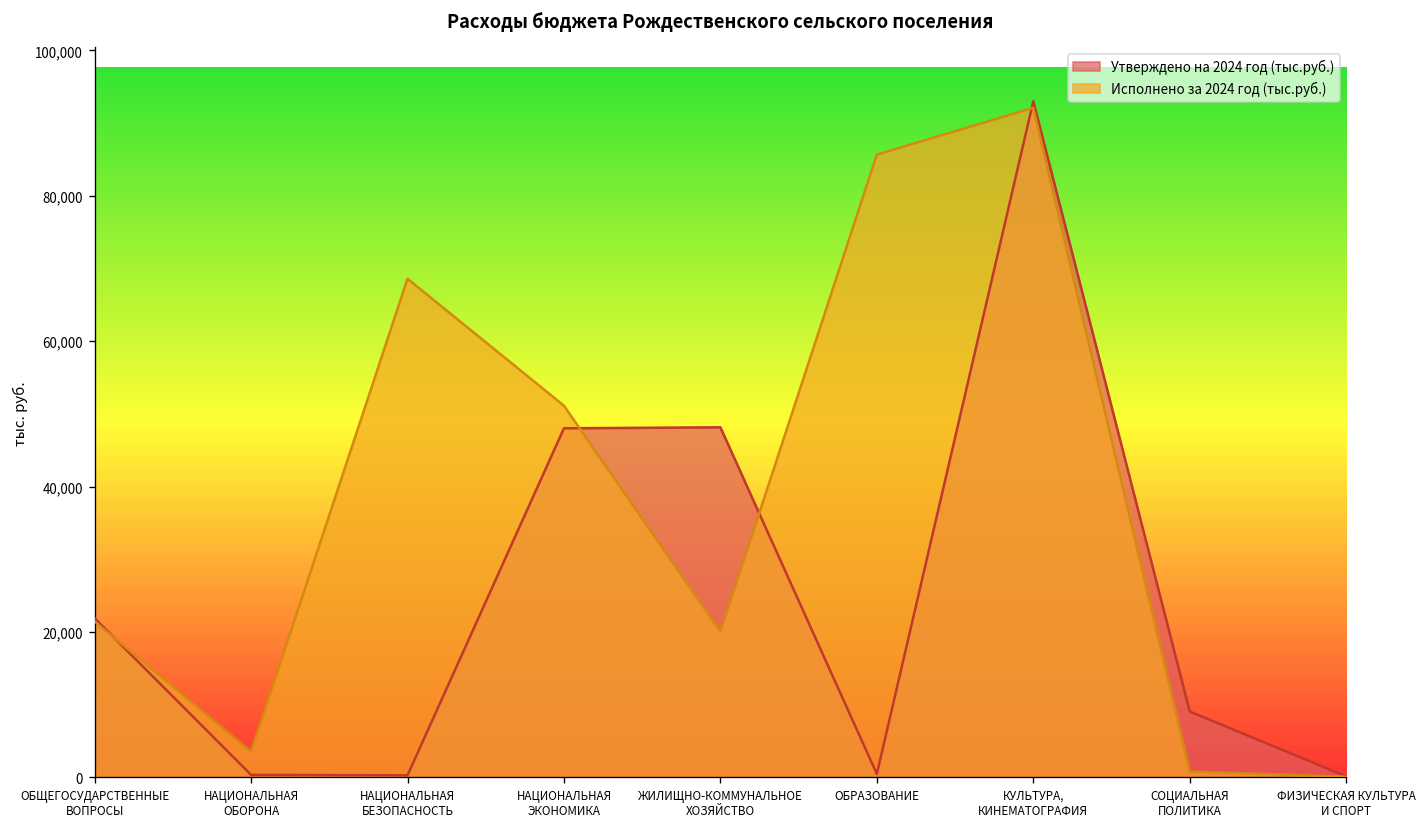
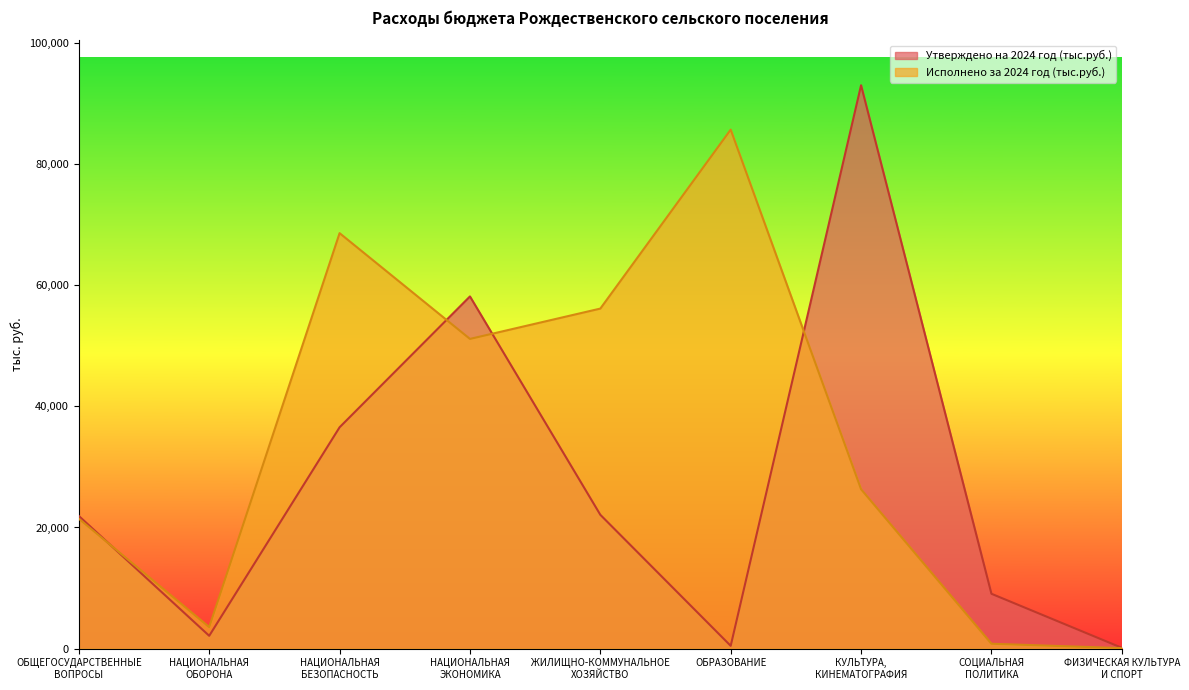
  {
    "Утверждено на 2024 год (тыс.руб.)": {
      "ОБЩЕГОСУДАРСТВЕННЫЕ ВОПРОСЫ": "22,000",
-     "НАЦИОНАЛЬНАЯ ОБОРОНА": "0",
-     "НАЦИОНАЛЬНАЯ БЕЗОПАСНОСТЬ": "0",
-     "НАЦИОНАЛЬНАЯ ЭКОНОМИКА": "48,000",
-     "ЖИЛИЩНО-КОММУНАЛЬНОЕ ХОЗЯЙСТВО": "48,000",
+     "НАЦИОНАЛЬНАЯ ОБОРОНА": "2,000",
+     "НАЦИОНАЛЬНАЯ БЕЗОПАСНОСТЬ": "37,000",
+     "НАЦИОНАЛЬНАЯ ЭКОНОМИКА": "58,000",
+     "ЖИЛИЩНО-КОММУНАЛЬНОЕ ХОЗЯЙСТВО": "22,000",
      "ОБРАЗОВАНИЕ": "0",
      "КУЛЬТУРА, КИНЕМАТОГРАФИЯ": "93,000",
      "СОЦИАЛЬНАЯ ПОЛИТИКА": "9,000"
    },
    "Исполнено за 2024 год (тыс.руб.)": {
      "ОБЩЕГОСУДАРСТВЕННЫЕ ВОПРОСЫ": "21,000",
      "НАЦИОНАЛЬНАЯ ОБОРОНА": "4,000",
      "НАЦИОНАЛЬНАЯ БЕЗОПАСНОСТЬ": "69,000",
      "НАЦИОНАЛЬНАЯ ЭКОНОМИКА": "51,000",
-     "ЖИЛИЩНО-КОММУНАЛЬНОЕ ХОЗЯЙСТВО": "20,000",
+     "ЖИЛИЩНО-КОММУНАЛЬНОЕ ХОЗЯЙСТВО": "56,000",
      "ОБРАЗОВАНИЕ": "86,000",
-     "КУЛЬТУРА, КИНЕМАТОГРАФИЯ": "92,000",
+     "КУЛЬТУРА, КИНЕМАТОГРАФИЯ": "26,000",
      "СОЦИАЛЬНАЯ ПОЛИТИКА": "1,000"
    }
  }
